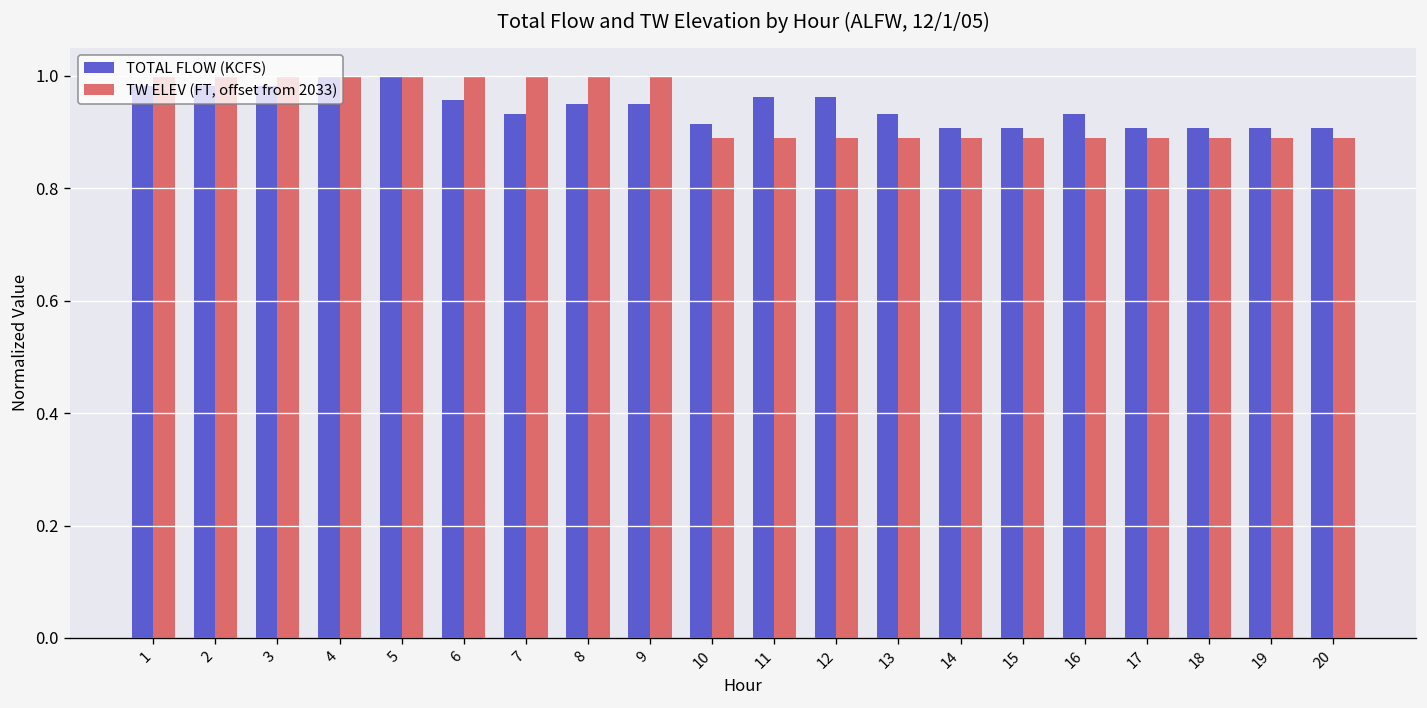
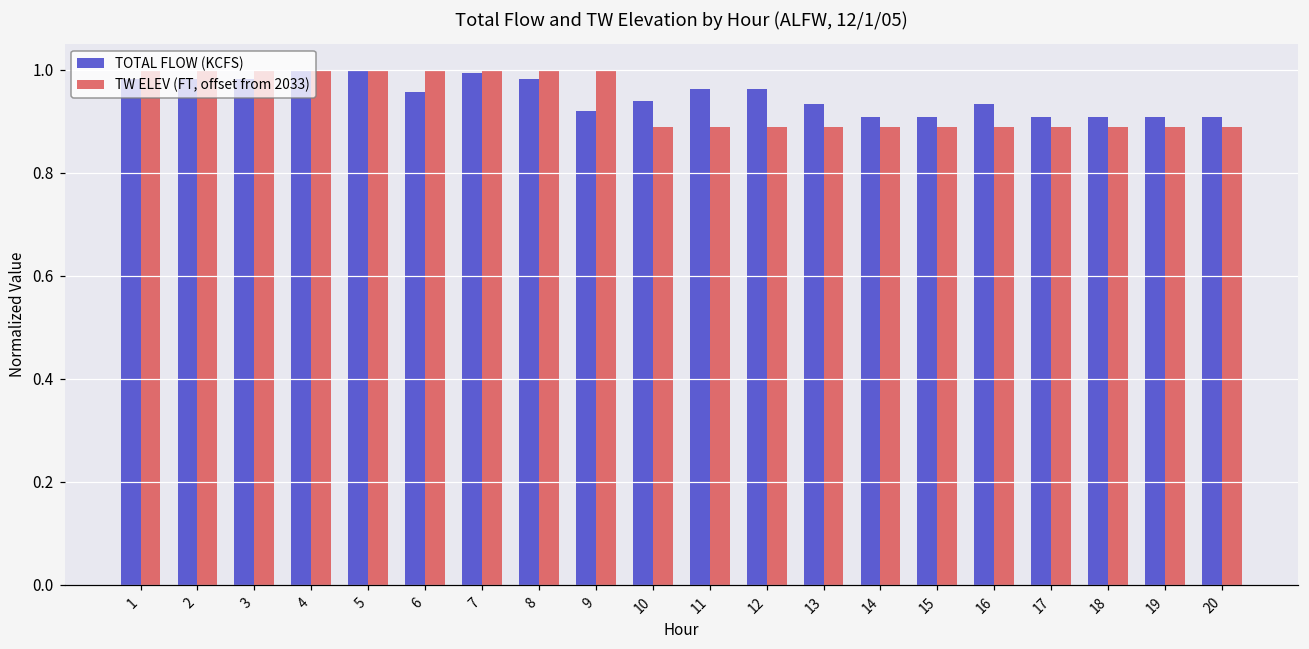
  {
    "TOTAL FLOW (KCFS)": {
      "5": 1.00,
      "6": 0.96,
-     "7": 0.93,
-     "8": 0.95,
-     "9": 0.95,
-     "10": 0.91,
+     "7": 0.99,
+     "8": 0.98,
+     "9": 0.92,
+     "10": 0.94,
      "11": 0.96,
      "12": 0.96,
      "13": 0.93,
      "14": 0.91,
      "15": 0.91,
      "16": 0.93,
      "17": 0.91,
      "18": 0.91,
      "19": 0.91,
      "20": 0.91
    },
    "TW ELEV (FT, offset from 2033)": {
      "4": 1.00,
      "5": 1.00,
      "6": 1.00,
      "7": 1.00,
      "8": 1.00,
      "9": 1.00,
      "10": 0.89,
      "11": 0.89,
      "12": 0.89,
      "13": 0.89,
      "14": 0.89,
      "15": 0.89,
      "16": 0.89,
      "17": 0.89,
      "18": 0.89,
      "19": 0.89,
      "20": 0.89
    }
  }
